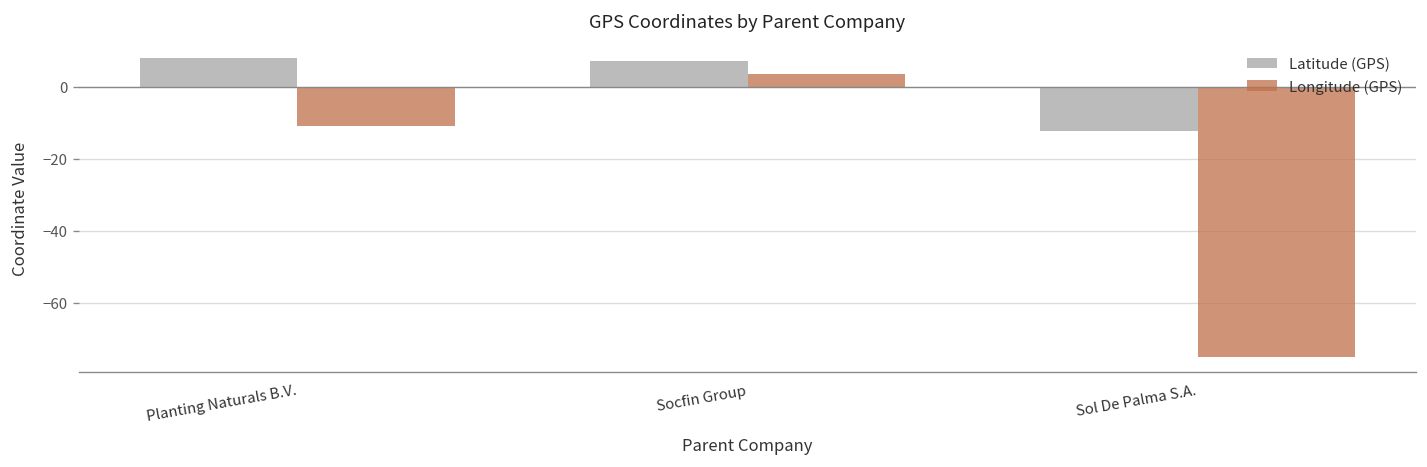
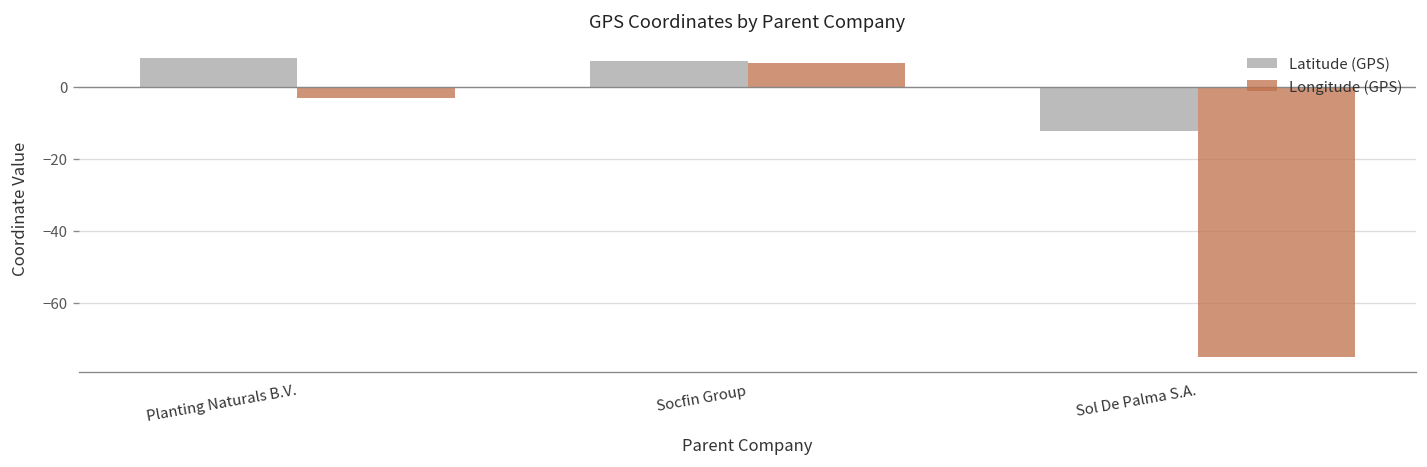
  {
    "Latitude (GPS)": {
      "Planting Naturals B.V.": 8,
      "Socfin Group": 7,
      "Sol De Palma S.A.": -12
    },
    "Longitude (GPS)": {
-     "Planting Naturals B.V.": -11,
-     "Socfin Group": 4,
+     "Planting Naturals B.V.": -3,
+     "Socfin Group": 7,
      "Sol De Palma S.A.": -75
    }
  }
